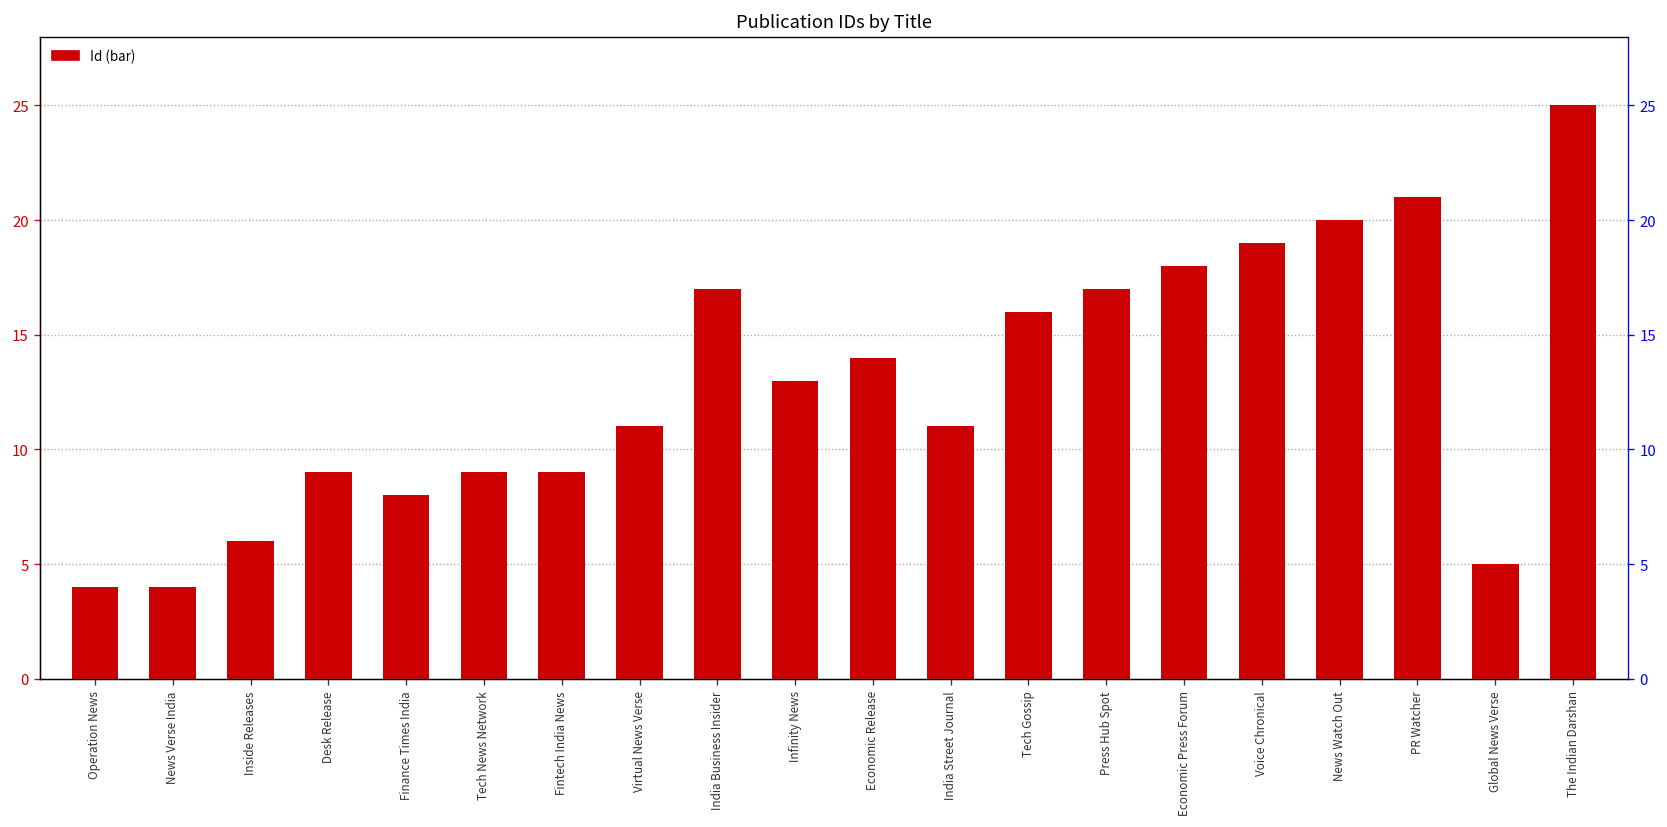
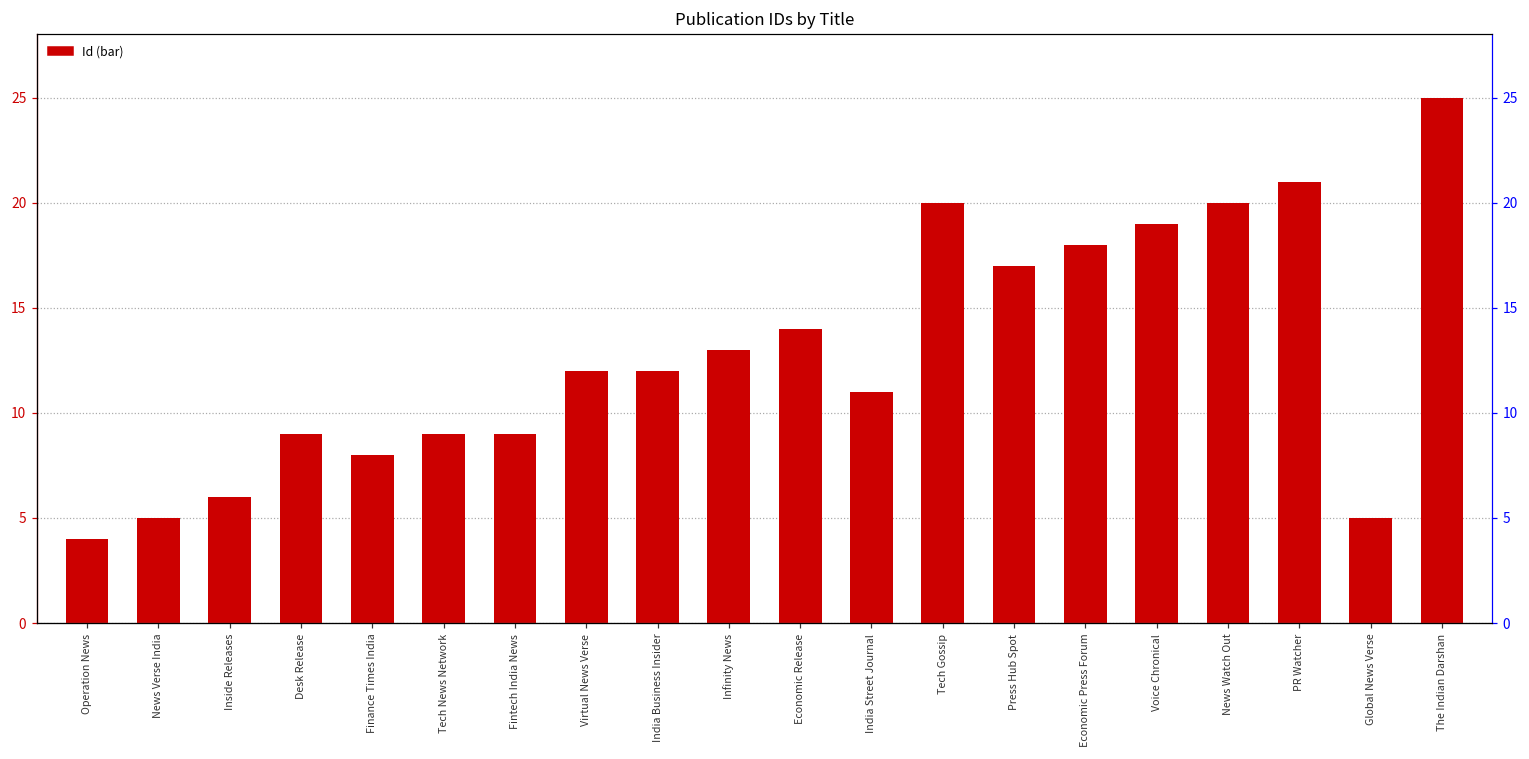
  {
    "Operation News": 4,
-   "News Verse India": 4,
+   "News Verse India": 5,
    "Inside Releases": 6,
    "Desk Release": 9,
    "Finance Times India": 8,
    "Tech News Network": 9,
    "Fintech India News": 9,
-   "Virtual News Verse": 11,
-   "India Business Insider": 17,
+   "Virtual News Verse": 12,
+   "India Business Insider": 12,
    "Infinity News": 13,
    "Economic Release": 14,
    "India Street Journal": 11,
-   "Tech Gossip": 16,
+   "Tech Gossip": 20,
    "Press Hub Spot": 17,
    "Economic Press Forum": 18,
    "Voice Chronical": 19,
    "News Watch Out": 20,
    "PR Watcher": 21,
    "Global News Verse": 5,
    "The Indian Darshan": 25
  }
